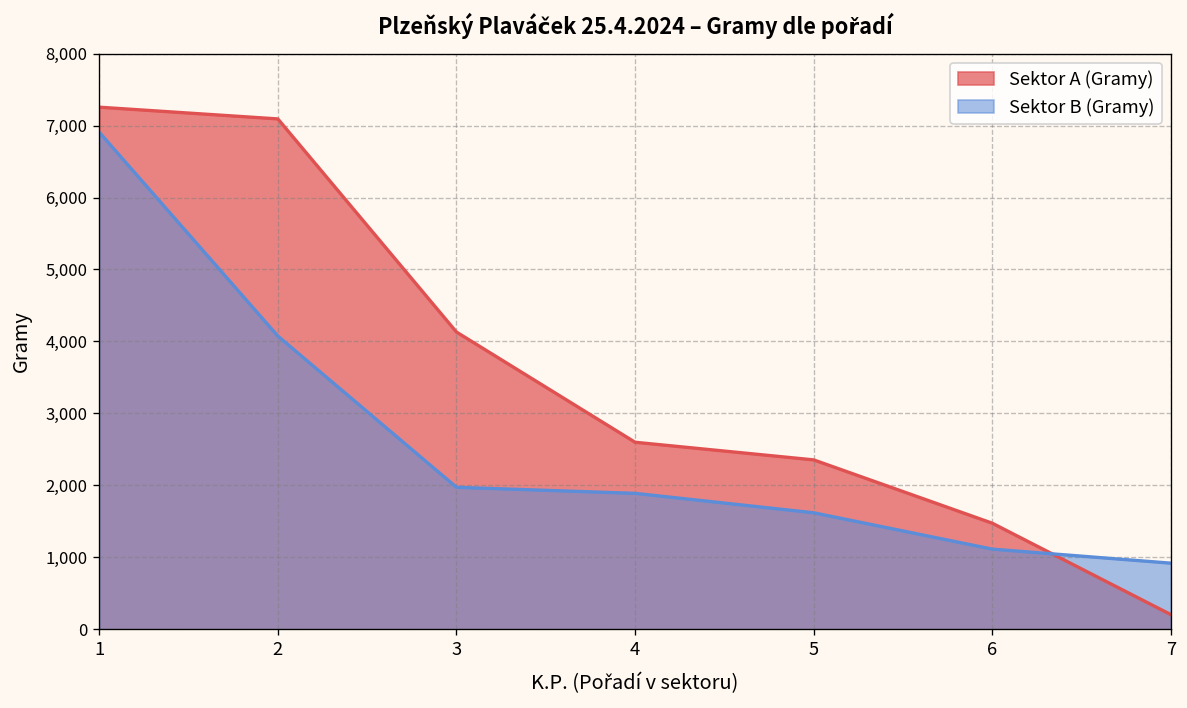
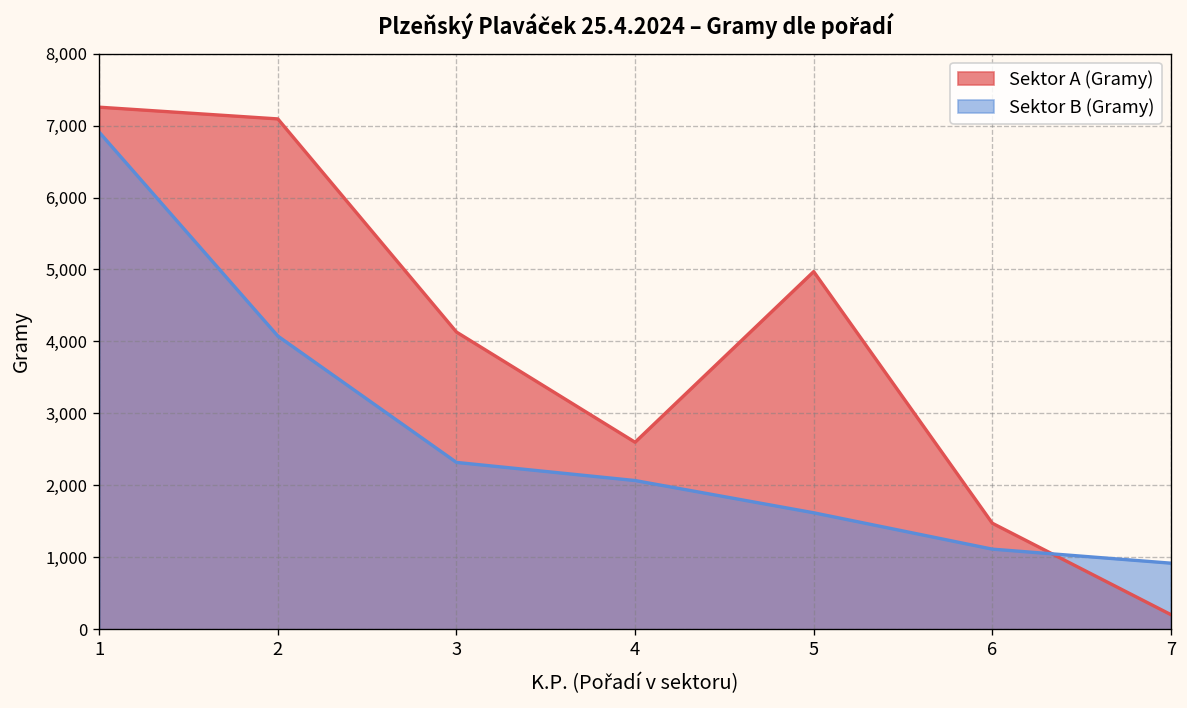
  {
    "Sektor A (Gramy)": {
      "1": "7,300",
      "2": "7,100",
      "3": "4,100",
      "4": "2,600",
-     "5": "2,400",
+     "5": "5,000",
      "6": "1,500",
      "7": "200"
    },
    "Sektor B (Gramy)": {
      "1": "6,900",
      "2": "4,100",
-     "3": "2,000",
-     "4": "1,900",
+     "3": "2,300",
+     "4": "2,100",
      "5": "1,600",
      "6": "1,100",
      "7": "900"
    }
  }
